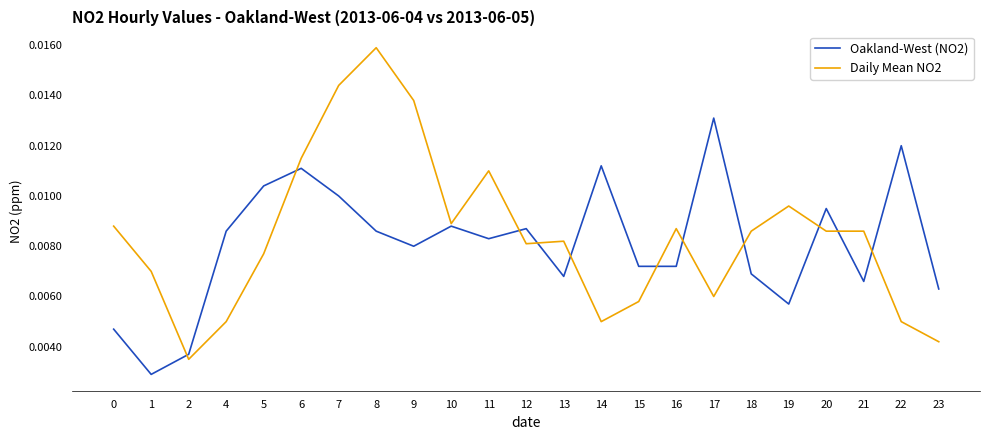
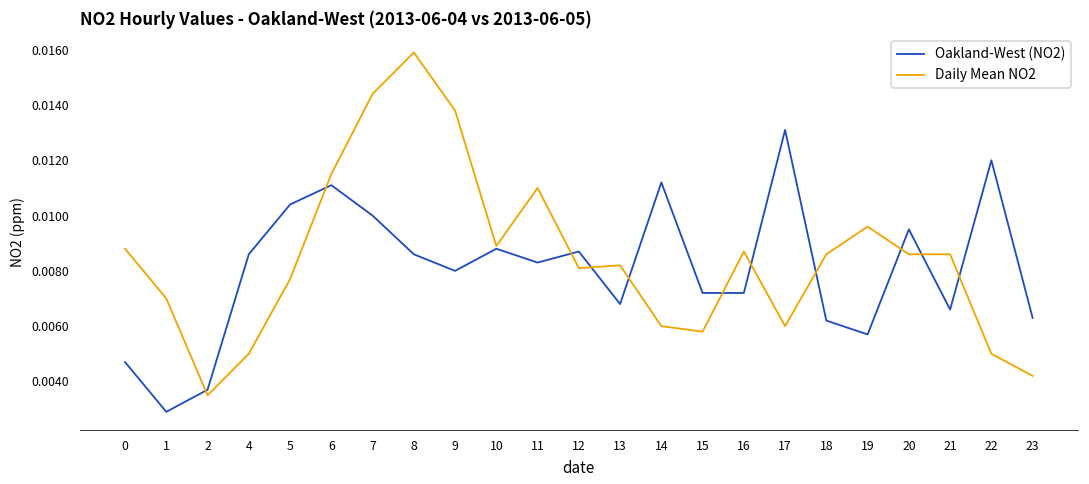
  {
    "Oakland-West (NO2)": {
      "0": 0.0047,
      "1": 0.0029,
      "2": 0.0037,
      "4": 0.0086,
      "5": 0.0104,
      "6": 0.0111,
      "7": 0.0100,
      "8": 0.0086,
      "9": 0.0080,
      "11": 0.0083,
      "12": 0.0087,
      "13": 0.0068,
      "14": 0.0112,
      "15": 0.0072,
      "16": 0.0072,
      "17": 0.0131,
-     "18": 0.0069,
+     "18": 0.0062,
      "19": 0.0057,
      "20": 0.0095,
      "21": 0.0066,
      "22": 0.0120,
      "23": 0.0063
    },
    "Daily Mean NO2": {
      "0": 0.0088,
      "1": 0.007,
      "2": 0.0035,
      "4": 0.005,
      "5": 0.0077,
      "6": 0.0115,
      "7": 0.0144,
      "8": 0.0159,
      "9": 0.0138,
      "11": 0.011,
      "12": 0.0081,
      "13": 0.0082,
-     "14": 0.005,
+     "14": 0.006,
      "15": 0.0058,
      "16": 0.0087,
      "17": 0.006,
      "18": 0.0086,
      "19": 0.0096,
      "20": 0.0086,
      "21": 0.0086,
      "22": 0.005,
      "23": 0.0042
    }
  }
